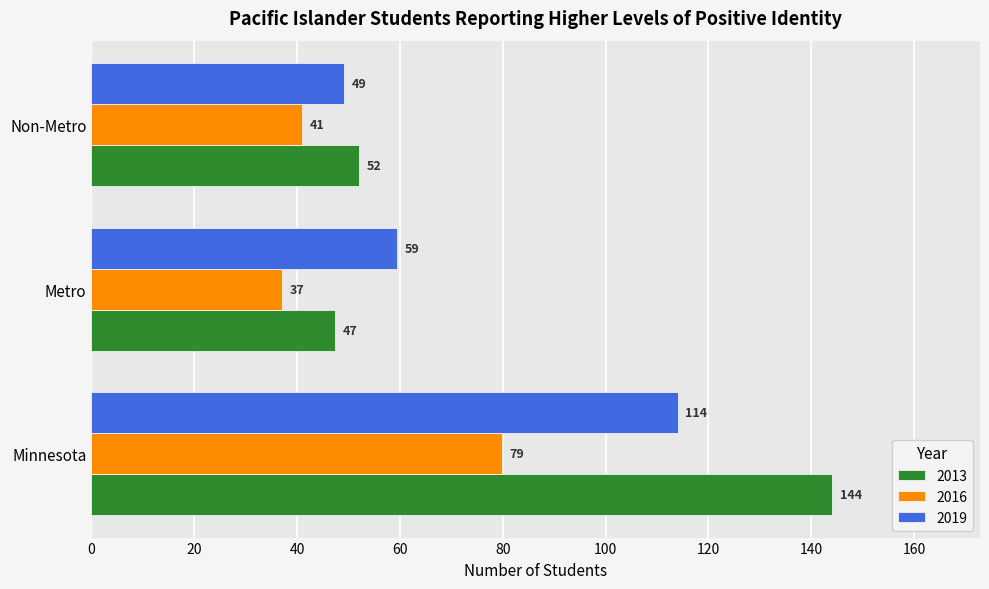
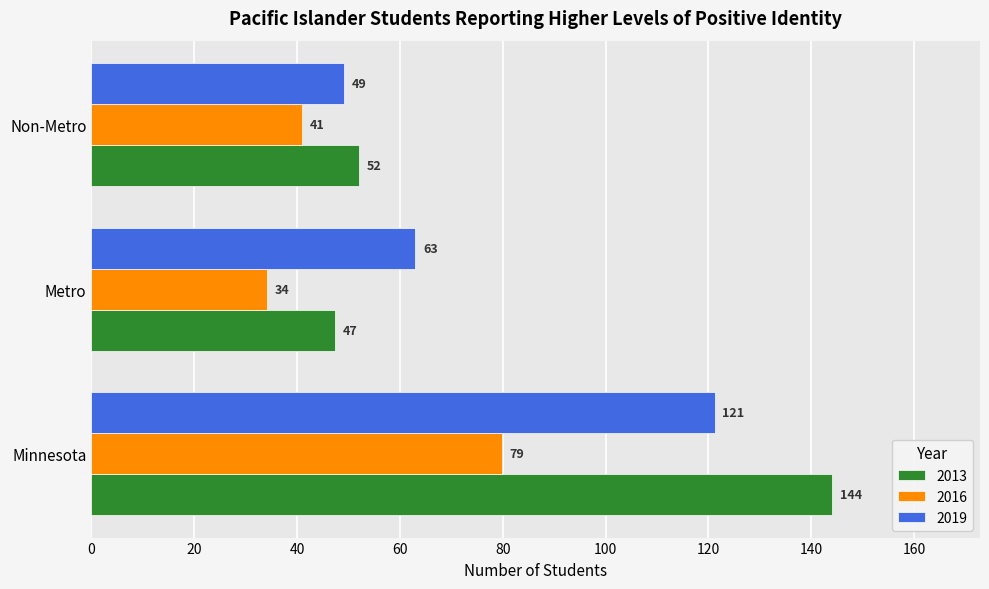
  {
    "2013": {
      "Non-Metro": 52,
      "Metro": 47,
      "Minnesota": 144
    },
    "2016": {
      "Non-Metro": 41,
-     "Metro": 37
+     "Metro": 34
    },
    "2019": {
      "Non-Metro": 49,
-     "Metro": 59,
-     "Minnesota": 114
+     "Metro": 63,
+     "Minnesota": 121
    }
  }
